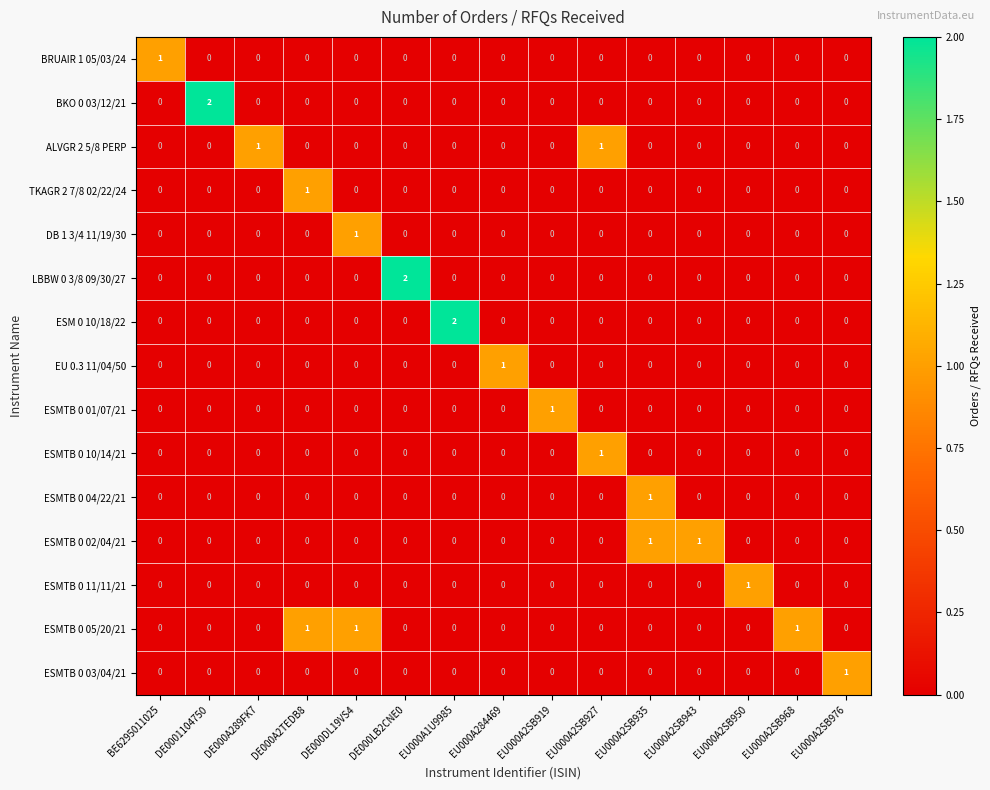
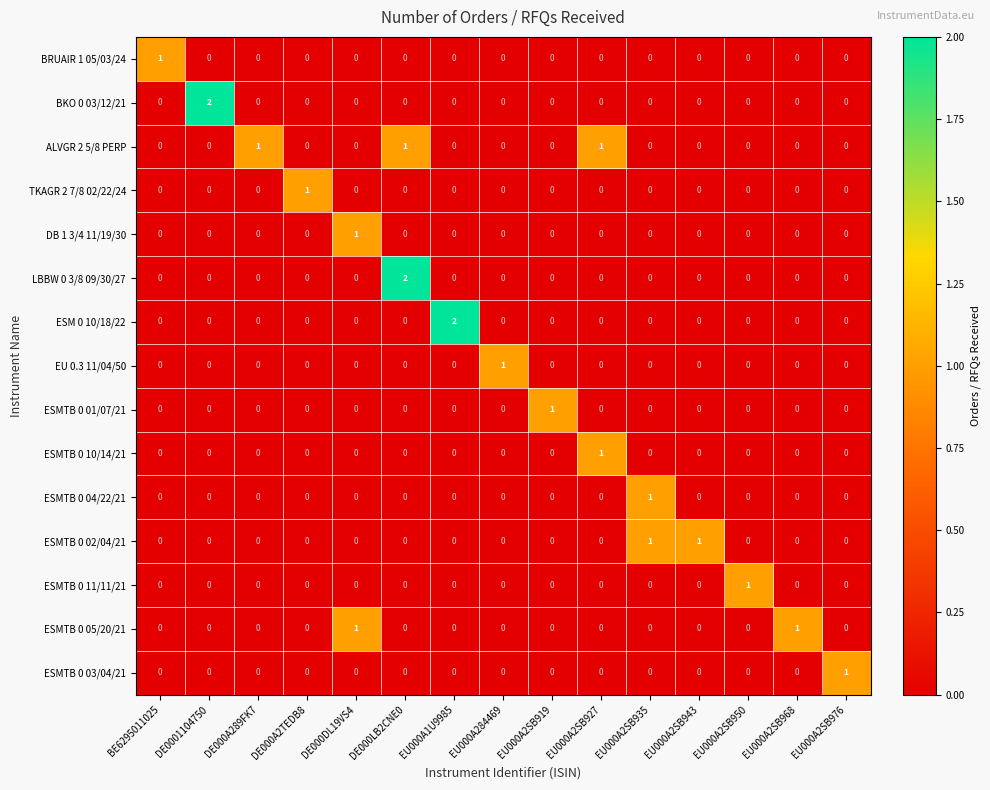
  {
    "ALVGR 2 5/8 PERP": {
      "BE6295011025": 0,
      "DE0001104750": 0,
      "DE000A289FK7": 1,
      "DE000A2TEDB8": 0,
      "DE000DL19VS4": 0,
-     "DE000LB2CNE0": 0,
+     "DE000LB2CNE0": 1,
      "EU000A1U9985": 0,
      "EU000A284469": 0,
      "EU000A2SB919": 0,
      "EU000A2SB927": 1,
      "EU000A2SB935": 0,
      "EU000A2SB943": 0,
      "EU000A2SB950": 0,
      "EU000A2SB968": 0,
      "EU000A2SB976": 0
    },
    "ESMTB 0 05/20/21": {
      "BE6295011025": 0,
      "DE0001104750": 0,
      "DE000A289FK7": 0,
-     "DE000A2TEDB8": 1,
+     "DE000A2TEDB8": 0,
      "DE000DL19VS4": 1,
      "DE000LB2CNE0": 0,
      "EU000A1U9985": 0,
      "EU000A284469": 0,
      "EU000A2SB919": 0,
      "EU000A2SB927": 0,
      "EU000A2SB935": 0,
      "EU000A2SB943": 0,
      "EU000A2SB950": 0,
      "EU000A2SB968": 1,
      "EU000A2SB976": 0
    }
  }
